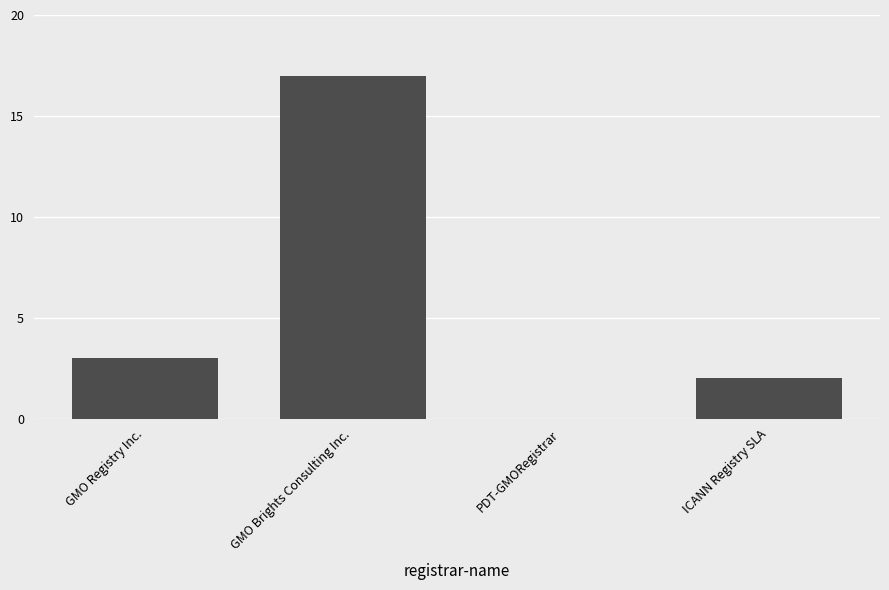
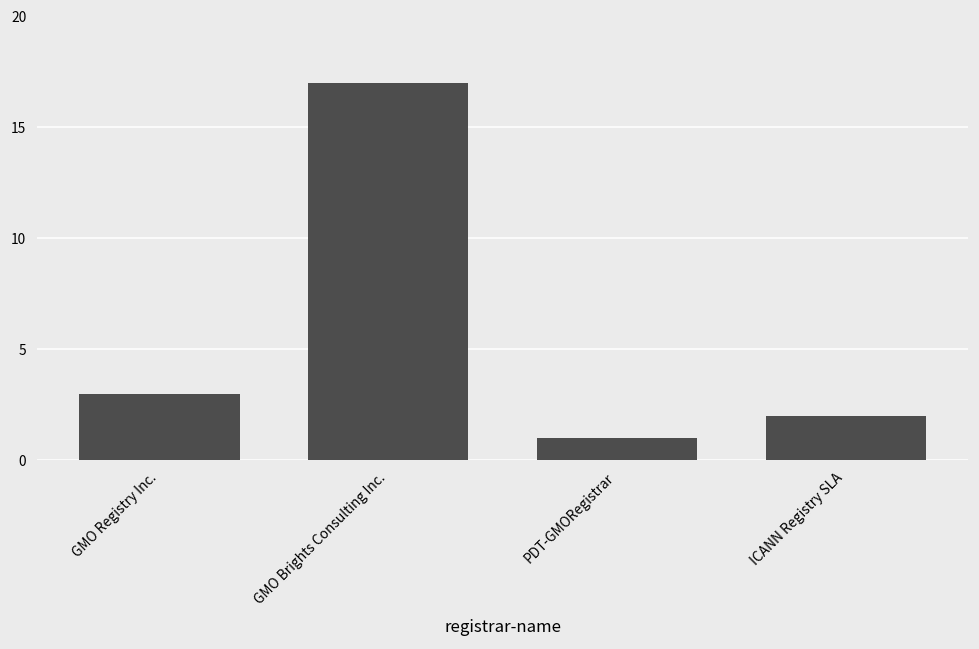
  {
    "GMO Registry Inc.": 3,
    "GMO Brights Consulting Inc.": 17,
-   "PDT-GMORegistrar": 0,
+   "PDT-GMORegistrar": 1,
    "ICANN Registry SLA": 2
  }
